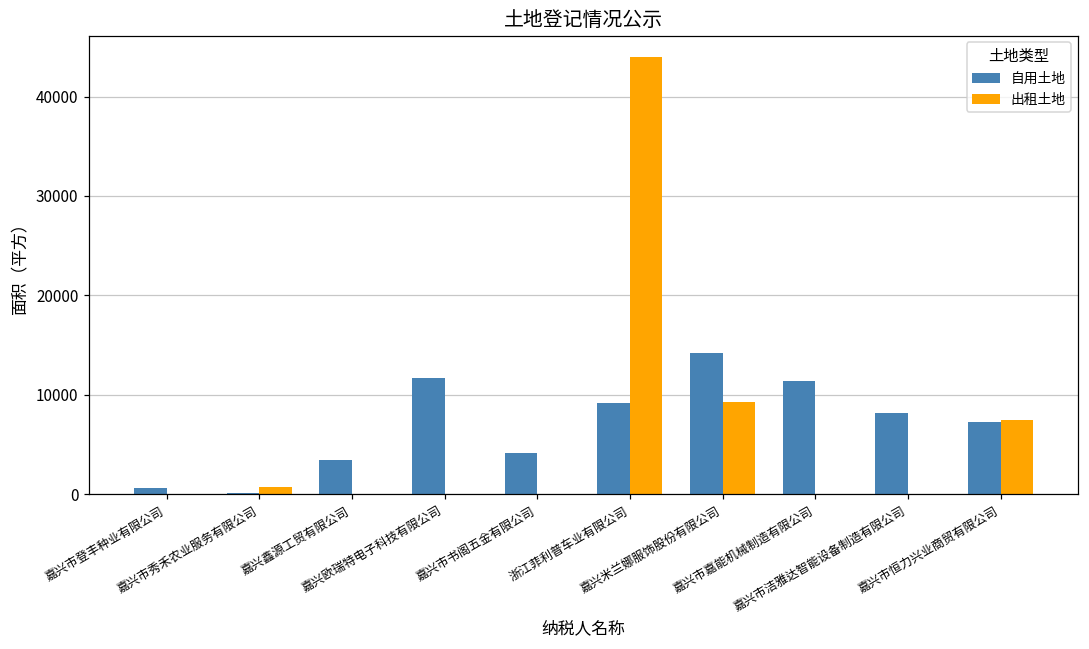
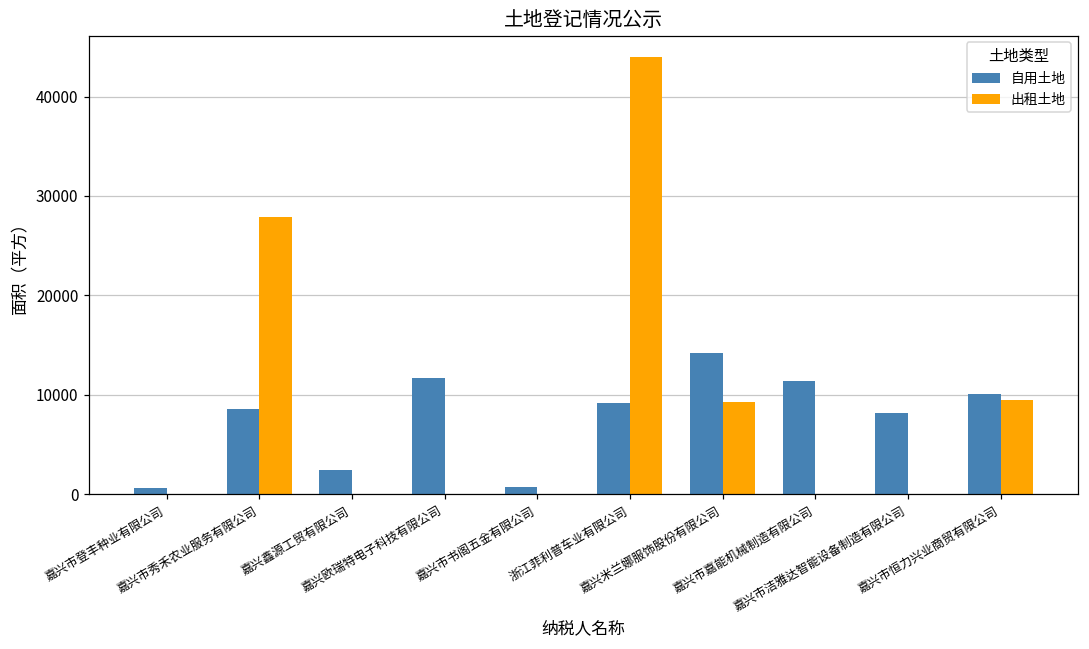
  {
    "自用土地": {
      "嘉兴市登丰种业有限公司": 1000,
-     "嘉兴市秀禾农业服务有限公司": 0,
-     "嘉兴鑫源工贸有限公司": 3000,
+     "嘉兴市秀禾农业服务有限公司": 9000,
+     "嘉兴鑫源工贸有限公司": 2000,
      "嘉兴欧瑞特电子科技有限公司": 12000,
-     "嘉兴市书阁五金有限公司": 4000,
+     "嘉兴市书阁五金有限公司": 1000,
      "浙江菲利普车业有限公司": 9000,
      "嘉兴米兰娜服饰股份有限公司": 14000,
      "嘉兴市嘉能机械制造有限公司": 11000,
      "嘉兴市洁雅达智能设备制造有限公司": 8000,
-     "嘉兴市恒力兴业商贸有限公司": 7000
+     "嘉兴市恒力兴业商贸有限公司": 10000
    },
    "出租土地": {
      "嘉兴市登丰种业有限公司": 0,
-     "嘉兴市秀禾农业服务有限公司": 1000,
+     "嘉兴市秀禾农业服务有限公司": 28000,
      "嘉兴鑫源工贸有限公司": 0,
      "嘉兴欧瑞特电子科技有限公司": 0,
      "嘉兴市书阁五金有限公司": 0,
      "浙江菲利普车业有限公司": 44000,
      "嘉兴米兰娜服饰股份有限公司": 9000,
      "嘉兴市嘉能机械制造有限公司": 0,
      "嘉兴市洁雅达智能设备制造有限公司": 0,
-     "嘉兴市恒力兴业商贸有限公司": 7000
+     "嘉兴市恒力兴业商贸有限公司": 10000
    }
  }
